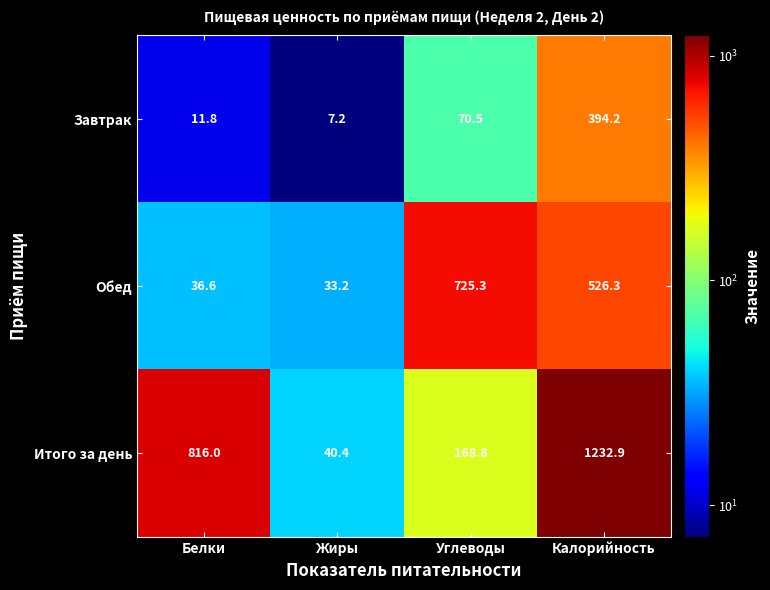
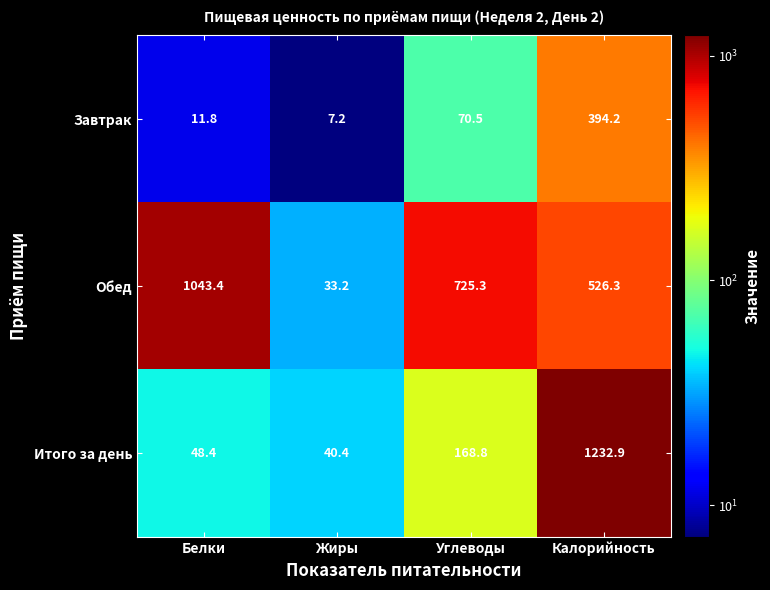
  {
    "Завтрак": {
      "Белки": 11.8,
      "Жиры": 7.2,
      "Углеводы": 70.5,
      "Калорийность": 394.2
    },
    "Обед": {
-     "Белки": 36.6,
+     "Белки": 1043.4,
      "Жиры": 33.2,
      "Углеводы": 725.3,
      "Калорийность": 526.3
    },
    "Итого за день": {
-     "Белки": 816.0,
+     "Белки": 48.4,
      "Жиры": 40.4,
      "Углеводы": 168.8,
      "Калорийность": 1232.9
    }
  }
